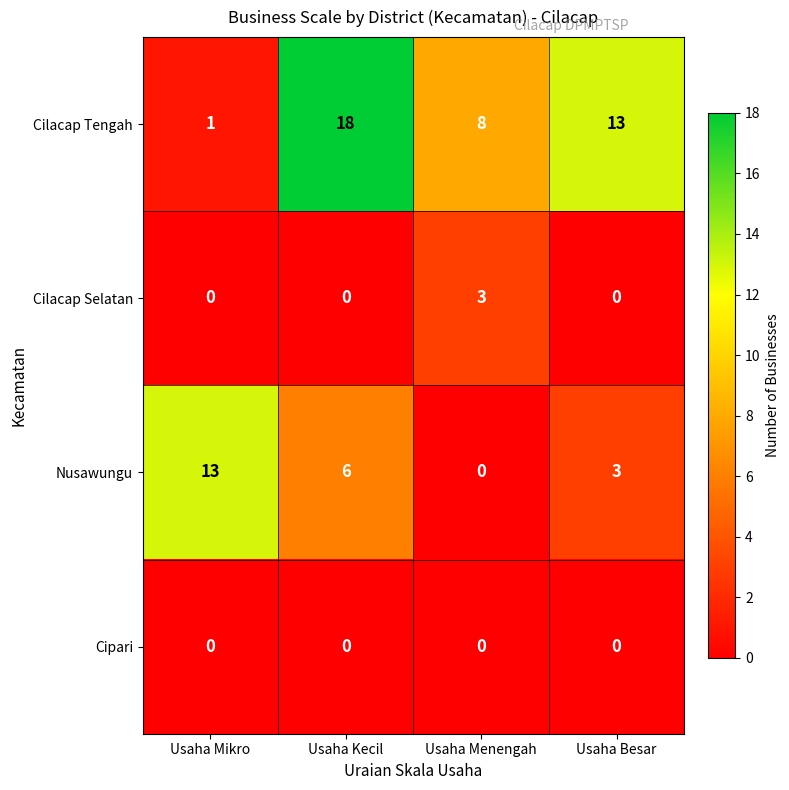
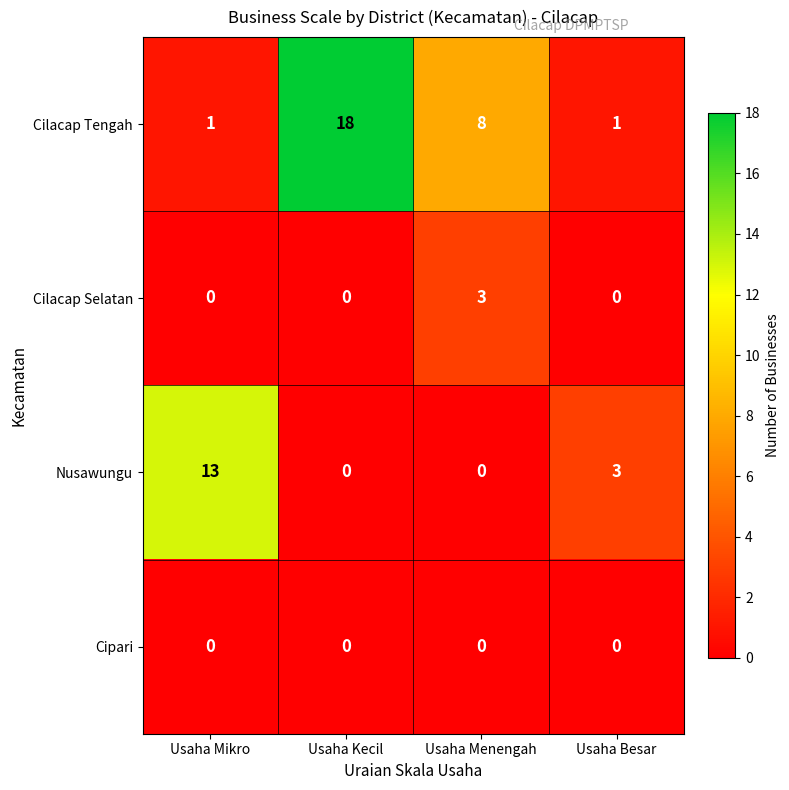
  {
    "Cilacap Tengah": {
      "Usaha Mikro": 1,
      "Usaha Kecil": 18,
      "Usaha Menengah": 8,
-     "Usaha Besar": 13
+     "Usaha Besar": 1
    },
    "Cilacap Selatan": {
      "Usaha Mikro": 0,
      "Usaha Kecil": 0,
      "Usaha Menengah": 3,
      "Usaha Besar": 0
    },
    "Nusawungu": {
      "Usaha Mikro": 13,
-     "Usaha Kecil": 6,
+     "Usaha Kecil": 0,
      "Usaha Menengah": 0,
      "Usaha Besar": 3
    },
    "Cipari": {
      "Usaha Mikro": 0,
      "Usaha Kecil": 0,
      "Usaha Menengah": 0,
      "Usaha Besar": 0
    }
  }
